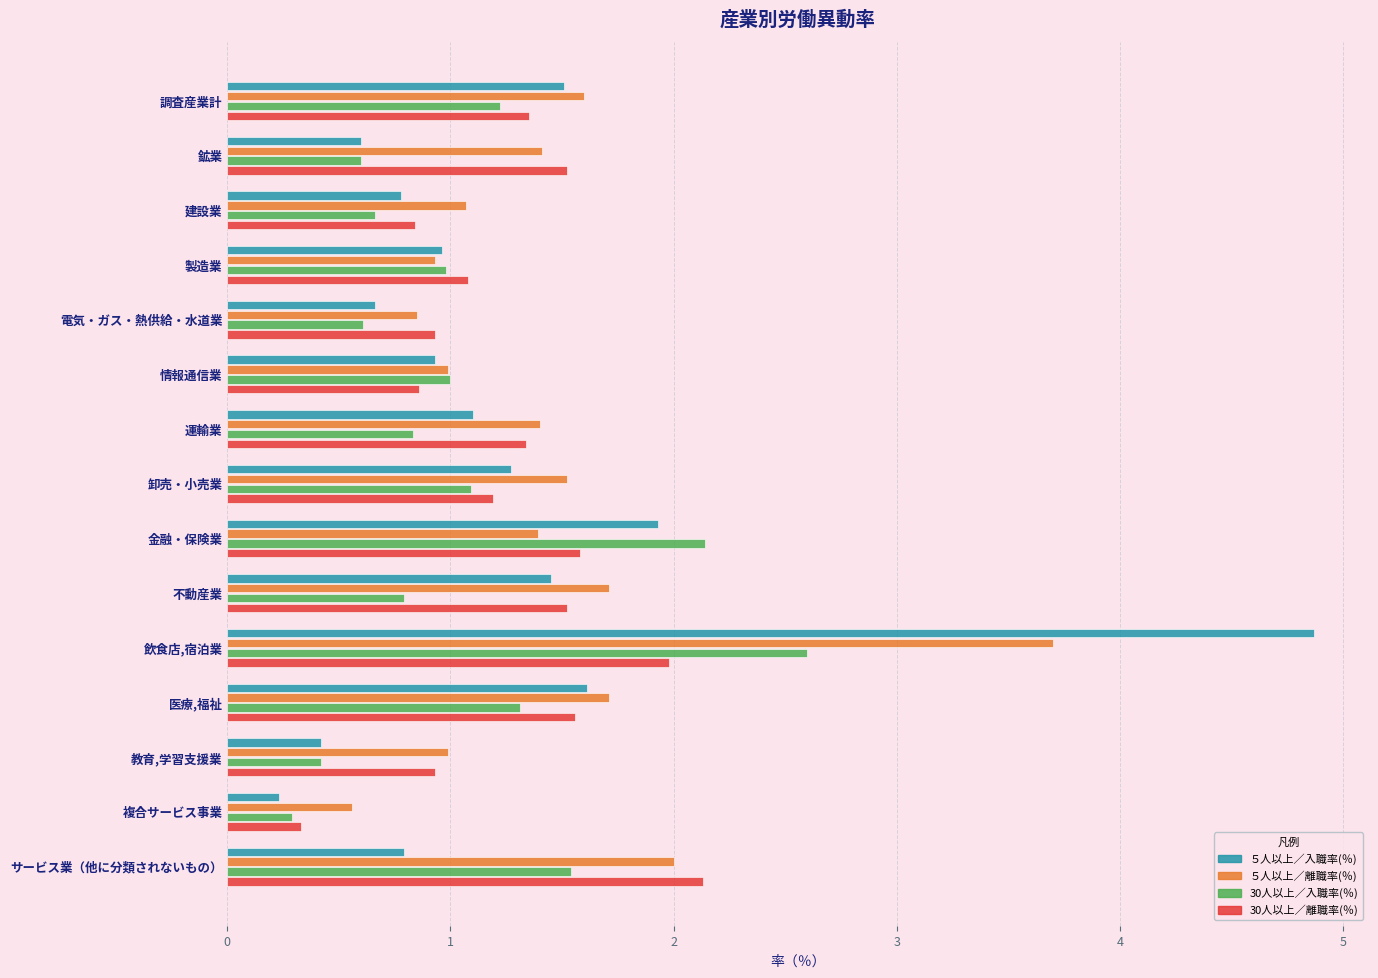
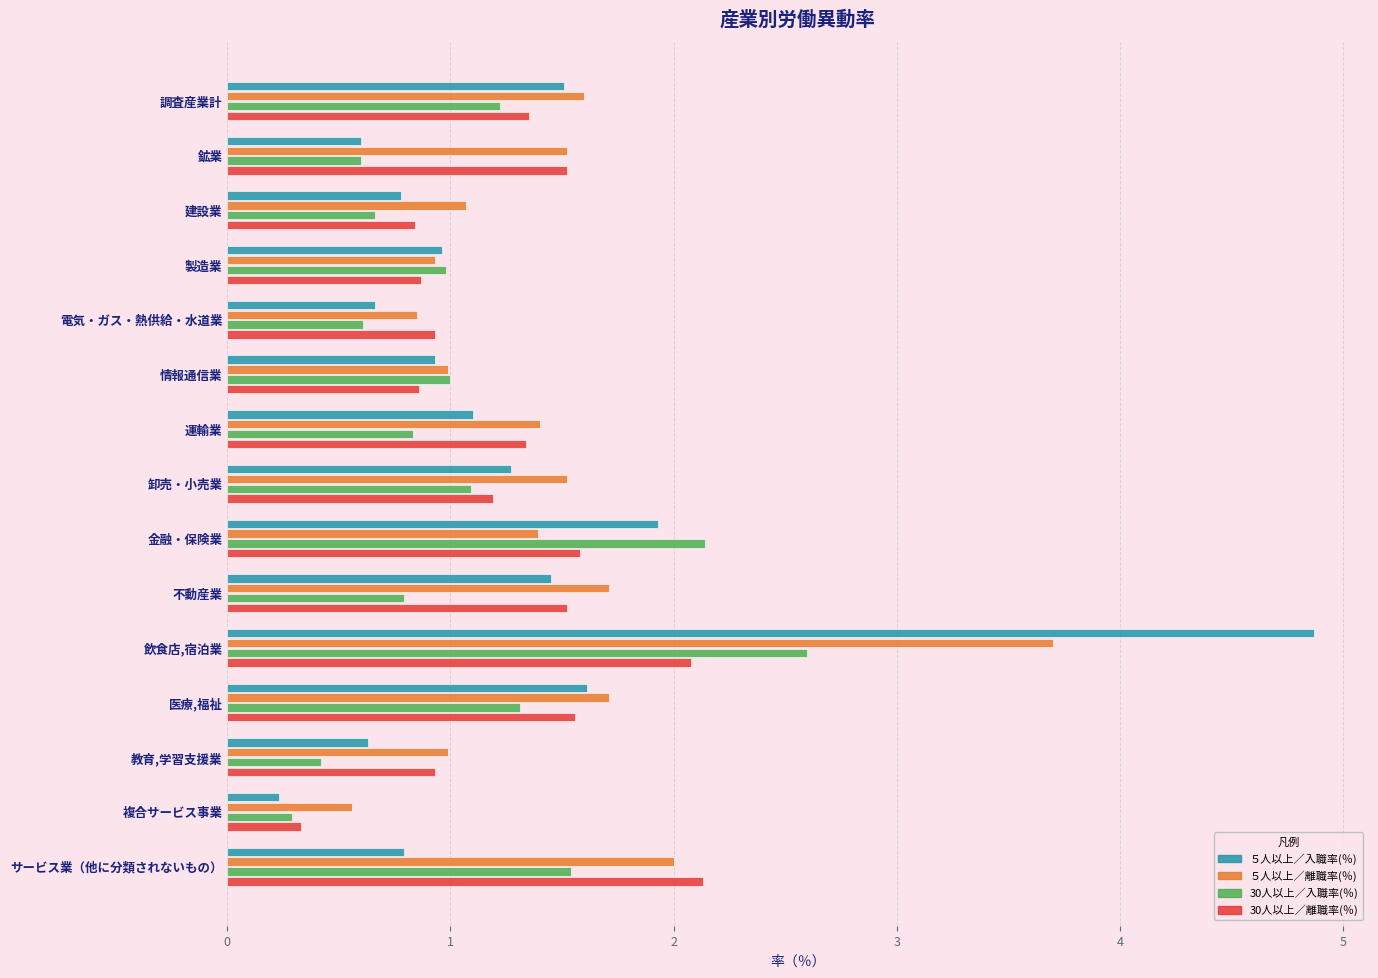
  {
    "５人以上／入職率(％)": {
      "調査産業計": 1.51,
      "鉱業": 0.60,
      "建設業": 0.78,
      "製造業": 0.96,
      "電気・ガス・熱供給・水道業": 0.66,
      "情報通信業": 0.93,
      "運輸業": 1.10,
      "卸売・小売業": 1.27,
      "金融・保険業": 1.93,
      "不動産業": 1.45,
      "飲食店,宿泊業": 4.87,
      "医療,福祉": 1.61,
-     "教育,学習支援業": 0.42,
+     "教育,学習支援業": 0.63,
      "複合サービス事業": 0.23,
      "サービス業（他に分類されないもの）": 0.79
    },
    "５人以上／離職率(％)": {
      "調査産業計": 1.60,
-     "鉱業": 1.41,
+     "鉱業": 1.52,
      "建設業": 1.07,
      "製造業": 0.93,
      "電気・ガス・熱供給・水道業": 0.85,
      "情報通信業": 0.99,
      "運輸業": 1.40,
      "卸売・小売業": 1.52,
      "金融・保険業": 1.39,
      "不動産業": 1.71,
      "飲食店,宿泊業": 3.70,
      "医療,福祉": 1.71,
      "教育,学習支援業": 0.99,
      "複合サービス事業": 0.56,
      "サービス業（他に分類されないもの）": 2.00
    },
    "30人以上／入職率(％)": {
      "調査産業計": 1.22,
      "鉱業": 0.60,
      "建設業": 0.66,
      "製造業": 0.98,
      "電気・ガス・熱供給・水道業": 0.61,
      "情報通信業": 1.00,
      "運輸業": 0.83,
      "卸売・小売業": 1.09,
      "金融・保険業": 2.14,
      "不動産業": 0.79,
      "飲食店,宿泊業": 2.60,
      "医療,福祉": 1.31,
      "教育,学習支援業": 0.42,
      "複合サービス事業": 0.29,
      "サービス業（他に分類されないもの）": 1.54
    },
    "30人以上／離職率(％)": {
      "調査産業計": 1.35,
      "鉱業": 1.52,
      "建設業": 0.84,
-     "製造業": 1.08,
+     "製造業": 0.87,
      "電気・ガス・熱供給・水道業": 0.93,
      "情報通信業": 0.86,
      "運輸業": 1.34,
      "卸売・小売業": 1.19,
      "金融・保険業": 1.58,
      "不動産業": 1.52,
-     "飲食店,宿泊業": 1.98,
+     "飲食店,宿泊業": 2.08,
      "医療,福祉": 1.56,
      "教育,学習支援業": 0.93,
      "複合サービス事業": 0.33,
      "サービス業（他に分類されないもの）": 2.13
    }
  }
